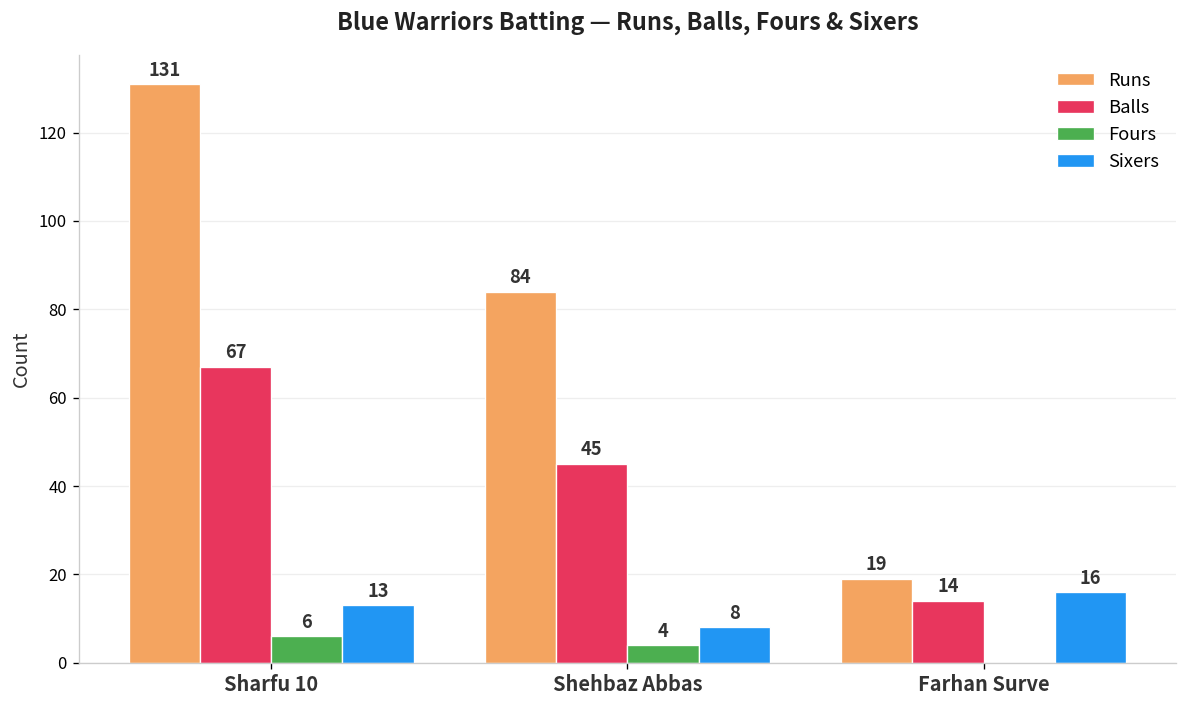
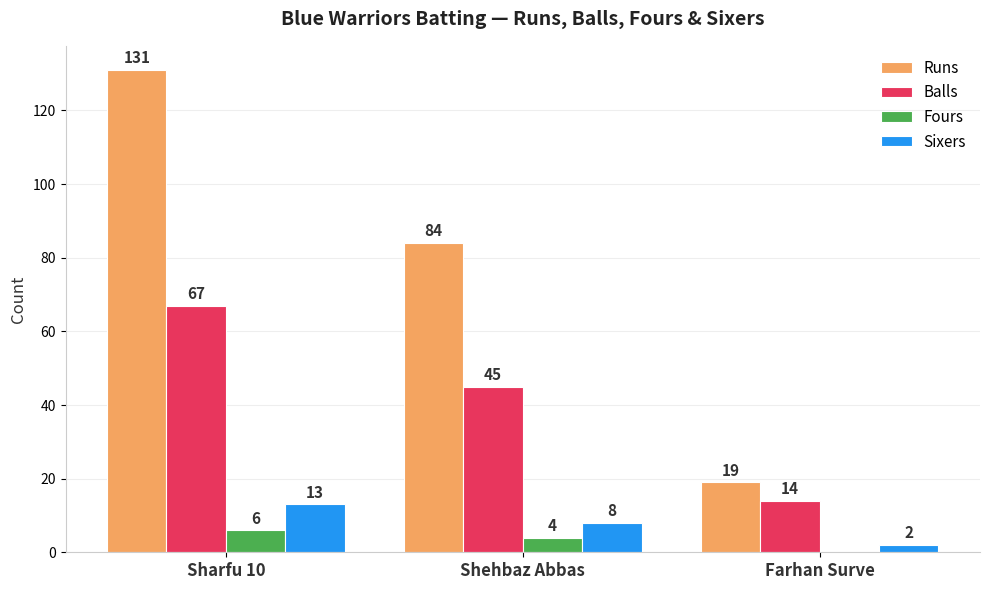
  {
    "Runs": {
      "Sharfu 10": 131,
      "Shehbaz Abbas": 84,
      "Farhan Surve": 19
    },
    "Balls": {
      "Sharfu 10": 67,
      "Shehbaz Abbas": 45,
      "Farhan Surve": 14
    },
    "Fours": {
      "Sharfu 10": 6,
      "Shehbaz Abbas": 4
    },
    "Sixers": {
      "Sharfu 10": 13,
      "Shehbaz Abbas": 8,
-     "Farhan Surve": 16
+     "Farhan Surve": 2
    }
  }
